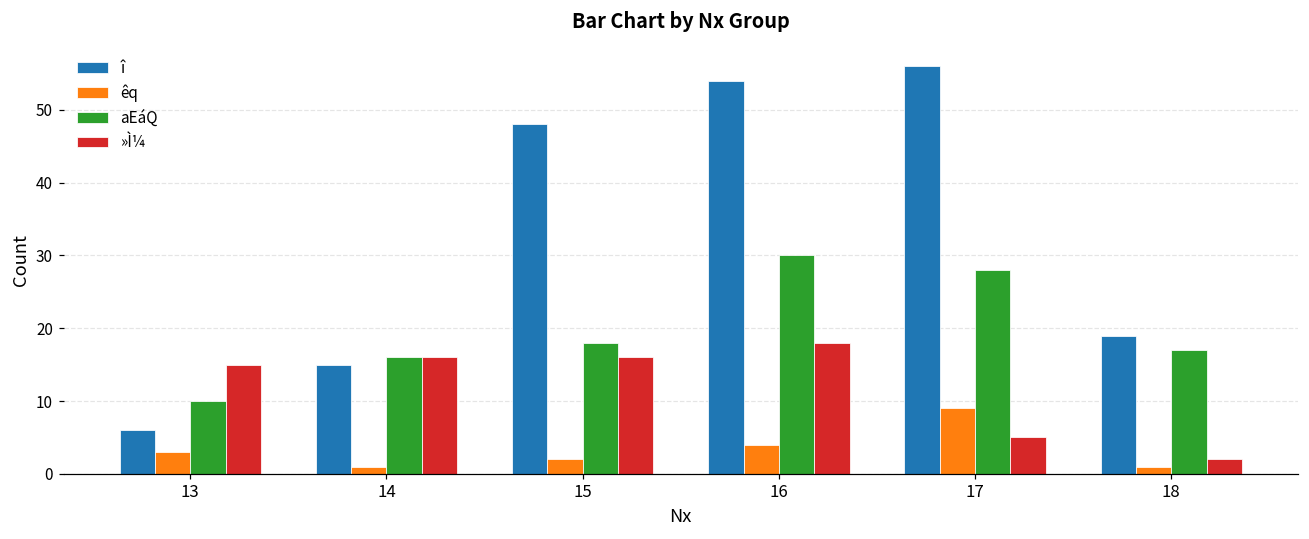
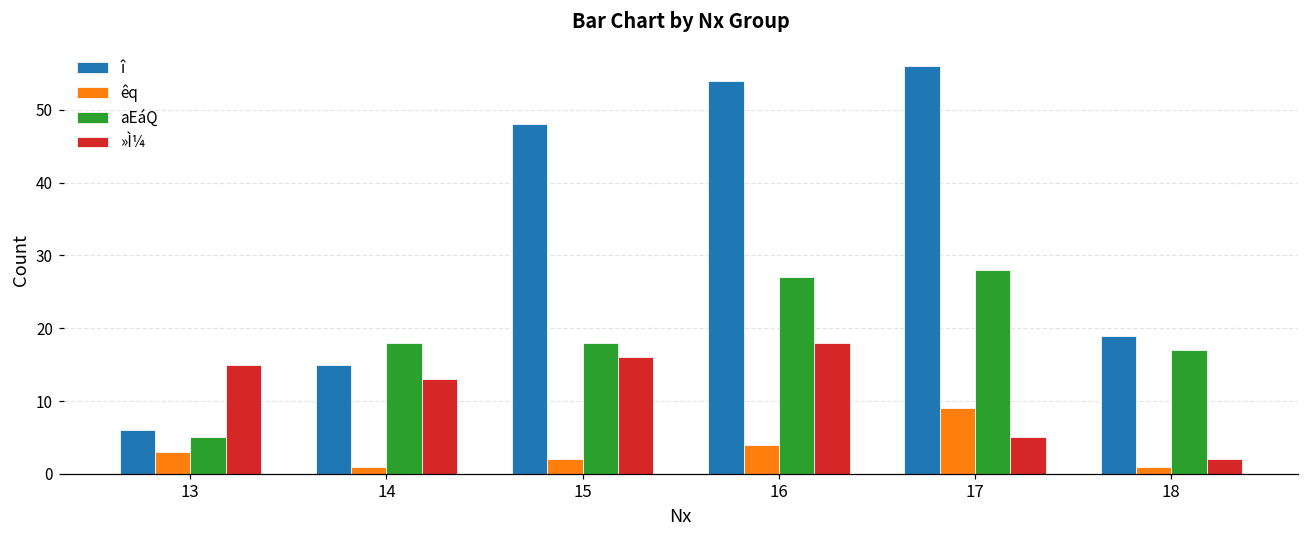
  {
    "î": {
      "13": 6,
      "14": 15,
      "15": 48,
      "16": 54,
      "17": 56,
      "18": 19
    },
    "êq": {
      "13": 3,
      "14": 1,
      "15": 2,
      "16": 4,
      "17": 9,
      "18": 1
    },
    "aEáQ": {
-     "13": 10,
-     "14": 16,
+     "13": 5,
+     "14": 18,
      "15": 18,
-     "16": 30,
+     "16": 27,
      "17": 28,
      "18": 17
    },
    "»Ì¼": {
      "13": 15,
-     "14": 16,
+     "14": 13,
      "15": 16,
      "16": 18,
      "17": 5,
      "18": 2
    }
  }
